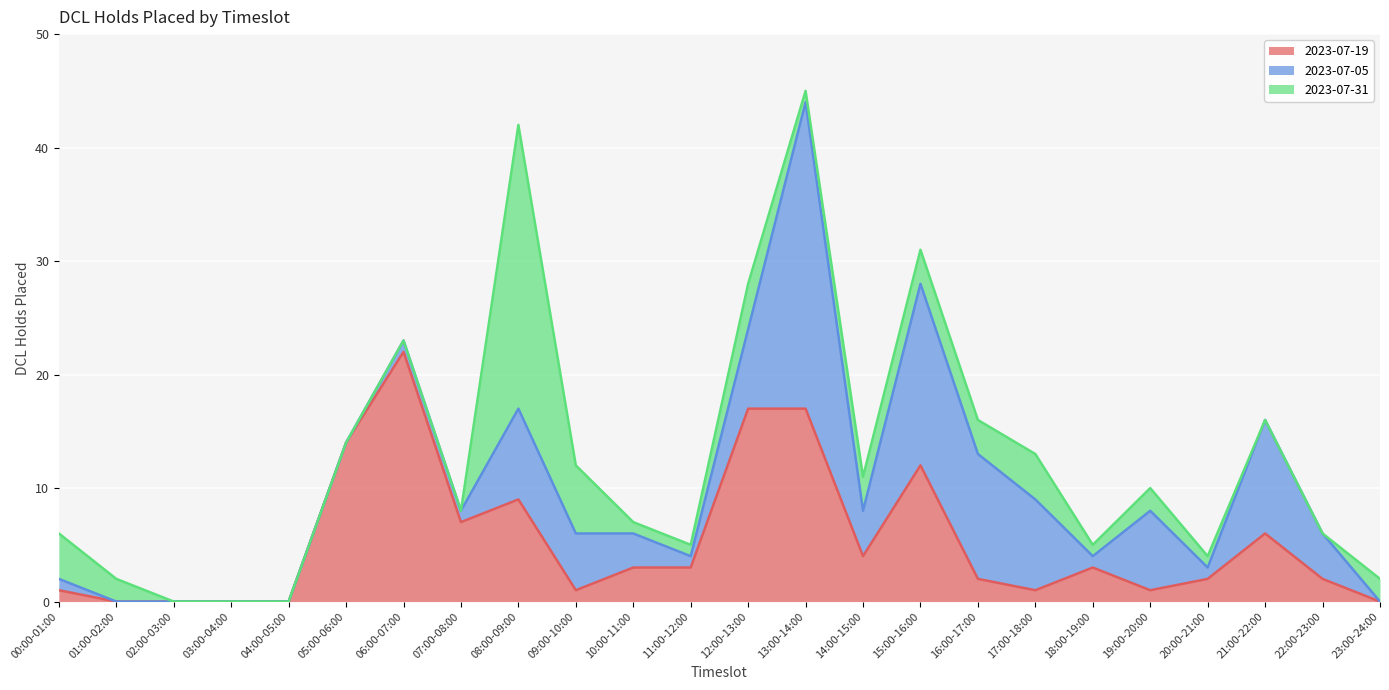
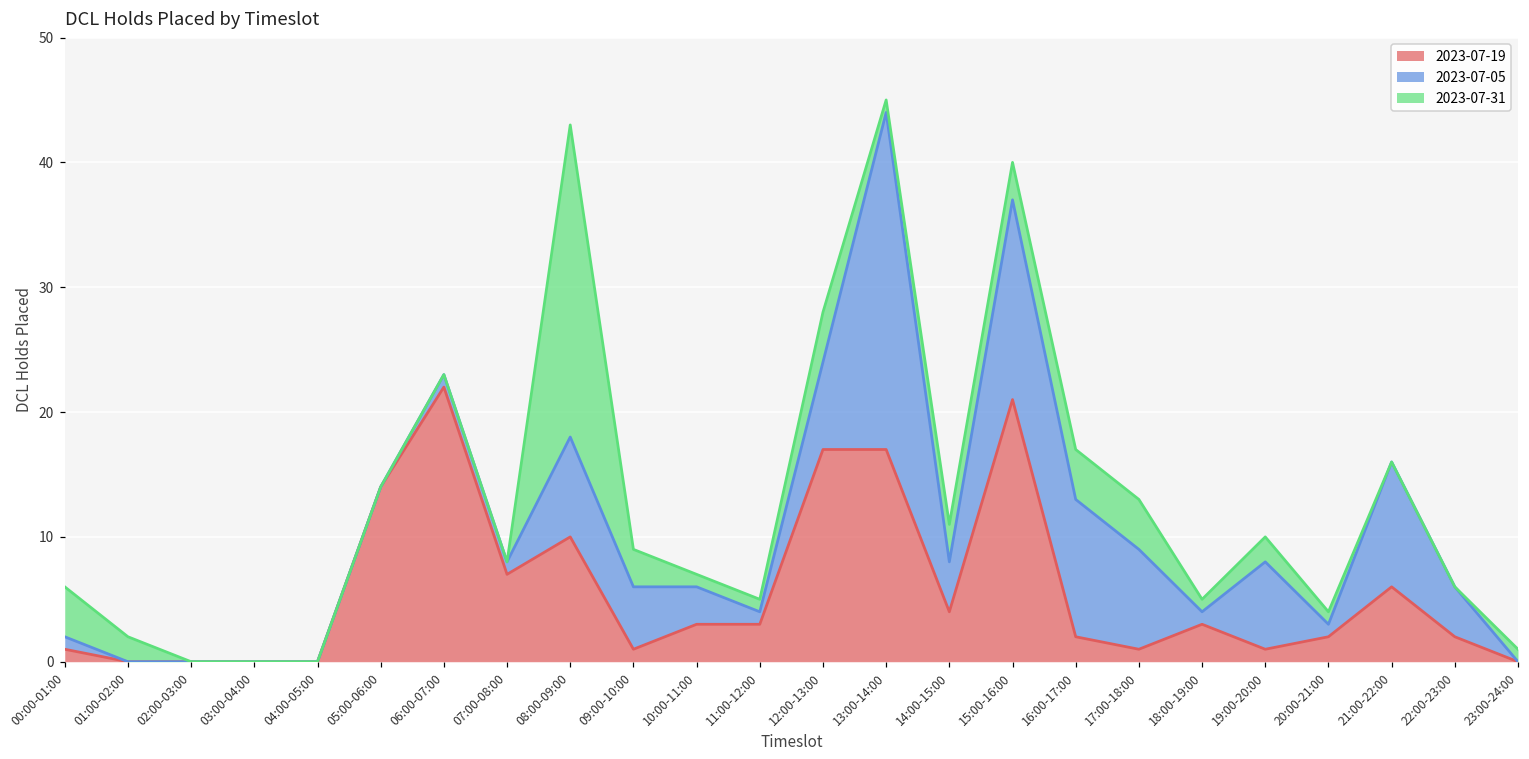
  {
    "2023-07-19": {
      "00:00-01:00": 1,
      "06:00-07:00": 22,
      "07:00-08:00": 7,
-     "08:00-09:00": 9,
+     "08:00-09:00": 10,
      "09:00-10:00": 1,
      "10:00-11:00": 3,
      "11:00-12:00": 3,
      "12:00-13:00": 17,
      "13:00-14:00": 17,
      "14:00-15:00": 4,
-     "15:00-16:00": 12,
+     "15:00-16:00": 21,
      "16:00-17:00": 2,
      "17:00-18:00": 1,
      "18:00-19:00": 3,
      "19:00-20:00": 1,
      "20:00-21:00": 2,
      "21:00-22:00": 6,
      "22:00-23:00": 2
    },
    "2023-07-05": {
      "00:00-01:00": 1,
      "08:00-09:00": 8,
      "09:00-10:00": 5,
      "10:00-11:00": 3,
      "11:00-12:00": 1,
      "12:00-13:00": 7,
      "13:00-14:00": 27,
      "14:00-15:00": 4,
      "15:00-16:00": 16,
      "16:00-17:00": 11,
      "17:00-18:00": 8,
      "18:00-19:00": 1,
      "19:00-20:00": 7,
      "20:00-21:00": 1
    },
    "2023-07-31": {
      "00:00-01:00": 4,
      "01:00-02:00": 2,
      "08:00-09:00": 25,
-     "09:00-10:00": 6,
+     "09:00-10:00": 3,
      "10:00-11:00": 1,
      "11:00-12:00": 1,
      "12:00-13:00": 4,
      "13:00-14:00": 1,
      "14:00-15:00": 3,
      "15:00-16:00": 3,
-     "16:00-17:00": 3,
+     "16:00-17:00": 4,
      "17:00-18:00": 4,
      "18:00-19:00": 1,
      "19:00-20:00": 2,
      "20:00-21:00": 1,
-     "23:00-24:00": 2
+     "23:00-24:00": 1
    }
  }
